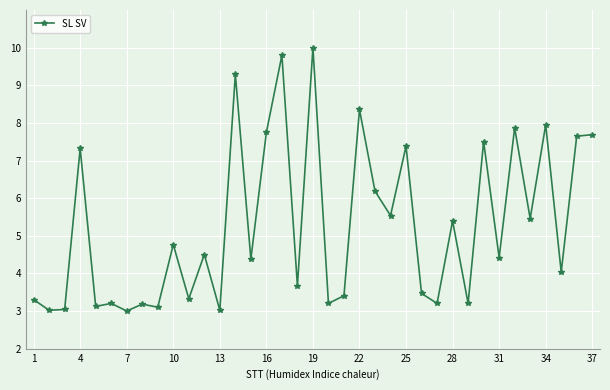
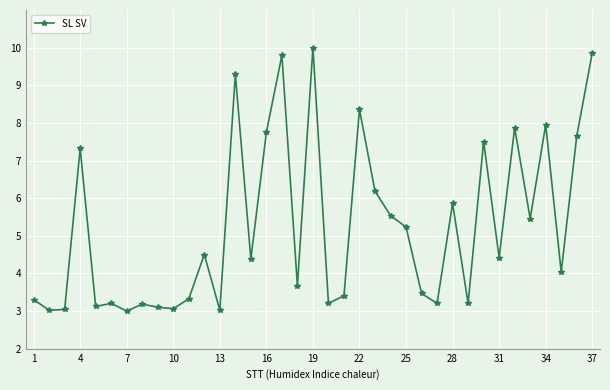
  {
    "1": 3.3,
    "4": 7.3,
    "7": 3.0,
-   "10": 4.8,
+   "10": 3.1,
    "13": 3.0,
    "16": 7.7,
    "19": 10.0,
    "22": 8.4,
-   "25": 7.4,
-   "28": 5.4,
+   "25": 5.2,
+   "28": 5.9,
    "31": 4.4,
    "34": 8.0,
-   "37": 7.7
+   "37": 9.9
  }
